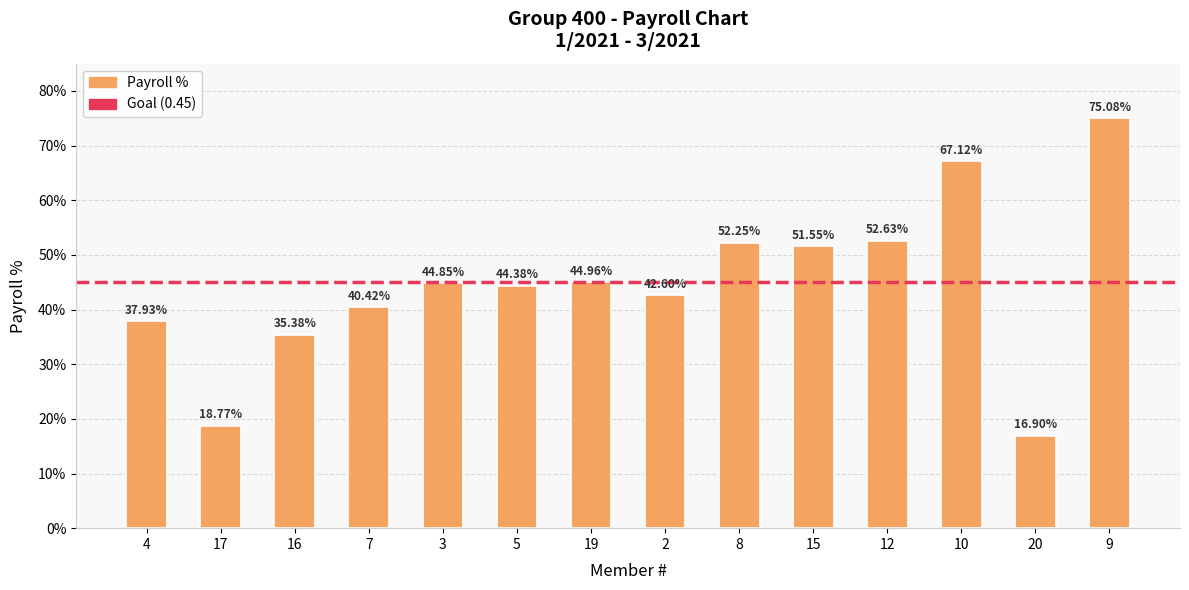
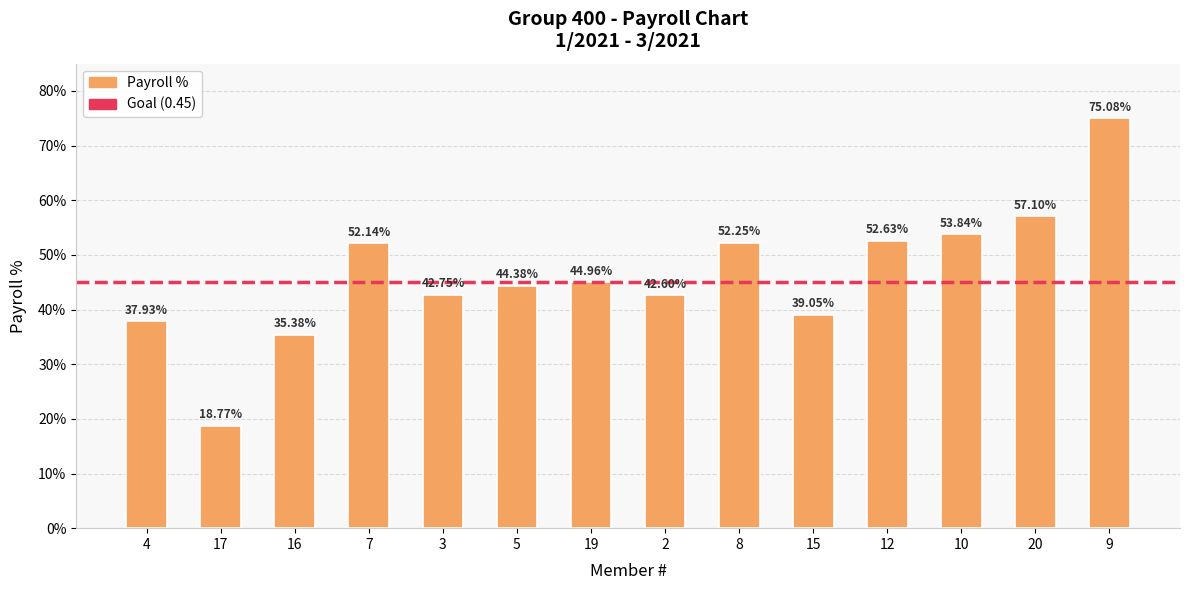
  {
    "4": "37.93%",
    "17": "18.77%",
    "16": "35.38%",
-   "7": "40.42%",
-   "3": "44.85%",
+   "7": "52.14%",
+   "3": "42.75%",
    "5": "44.38%",
    "19": "44.96%",
    "2": "42.60%",
    "8": "52.25%",
-   "15": "51.55%",
+   "15": "39.05%",
    "12": "52.63%",
-   "10": "67.12%",
-   "20": "16.90%",
+   "10": "53.84%",
+   "20": "57.10%",
    "9": "75.08%"
  }
